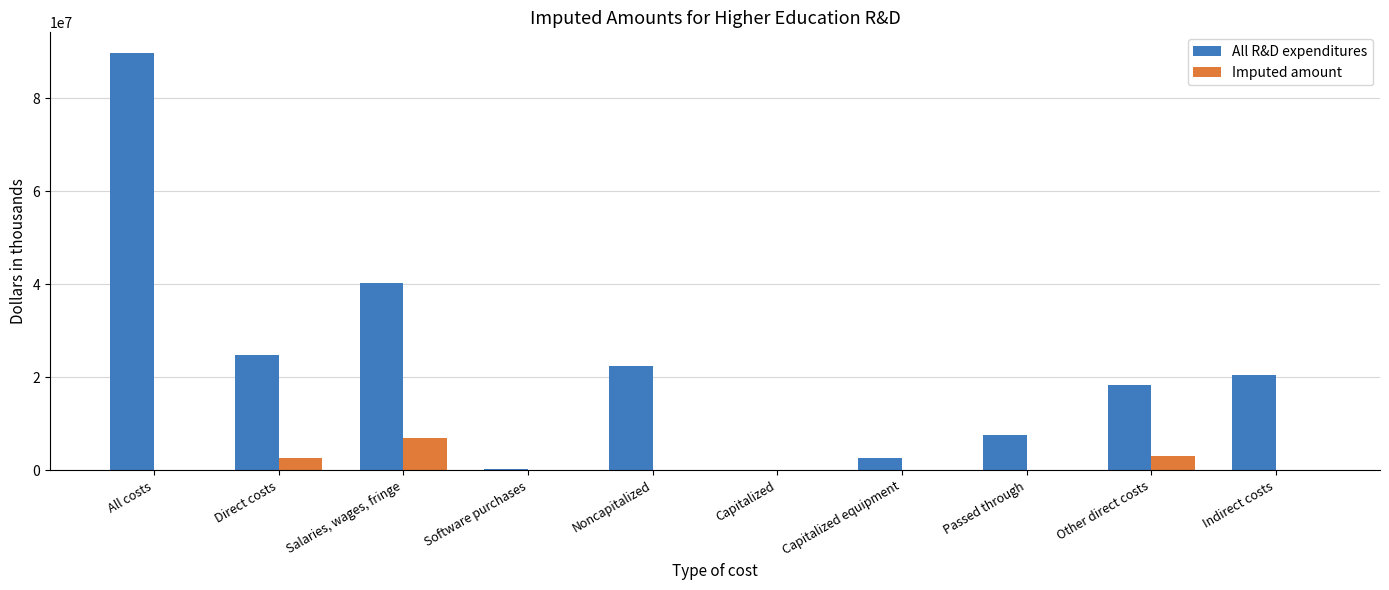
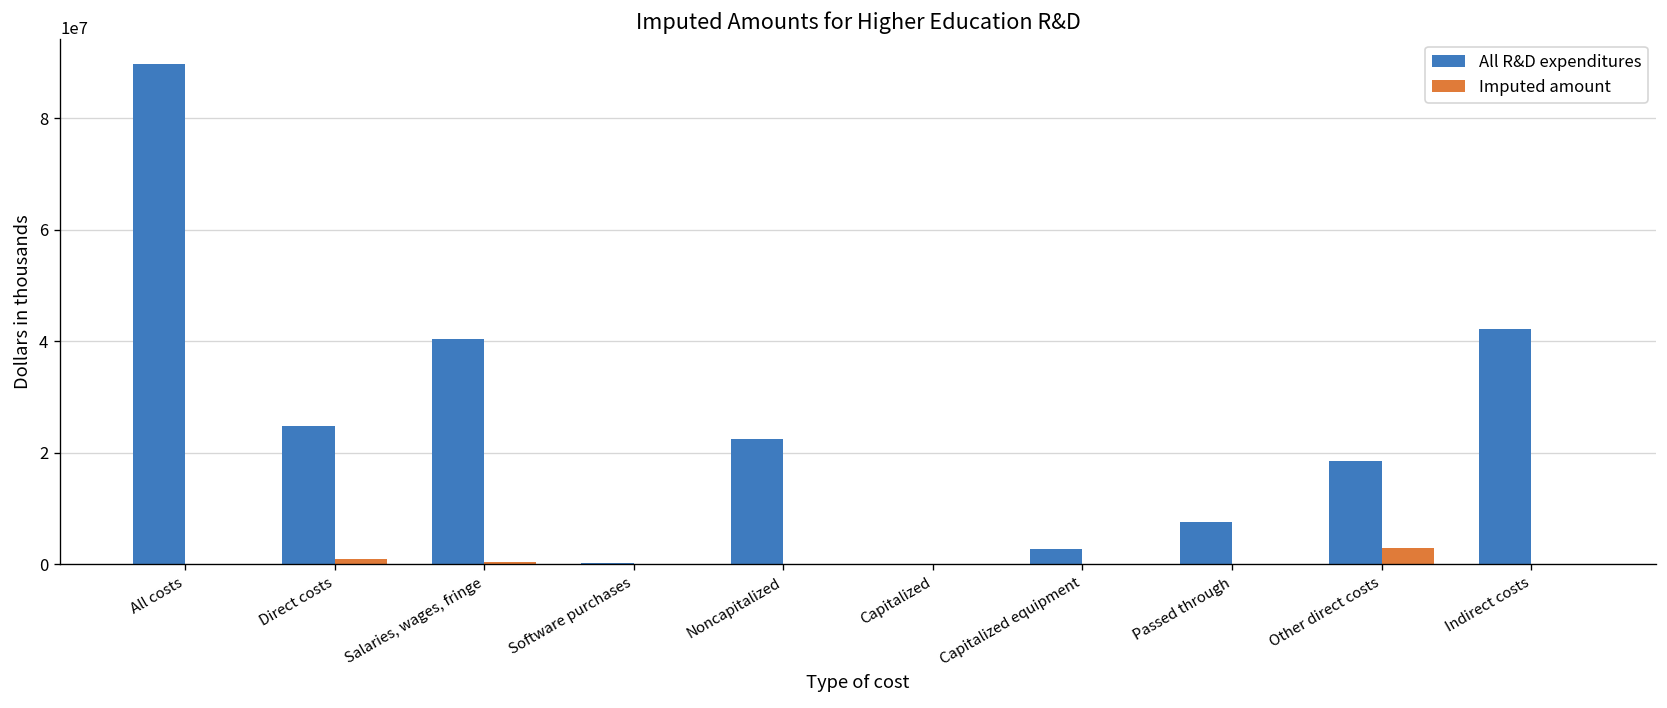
  {
    "All R&D expenditures": {
      "All costs": 90000000,
      "Direct costs": 25000000,
      "Salaries, wages, fringe": 40000000,
      "Noncapitalized": 22000000,
      "Capitalized equipment": 3000000,
      "Passed through": 8000000,
      "Other direct costs": 18000000,
-     "Indirect costs": 21000000
+     "Indirect costs": 42000000
    },
    "Imputed amount": {
-     "Direct costs": 3000000,
-     "Salaries, wages, fringe": 7000000,
+     "Direct costs": 1000000,
+     "Salaries, wages, fringe": 0,
      "Other direct costs": 3000000
    }
  }
